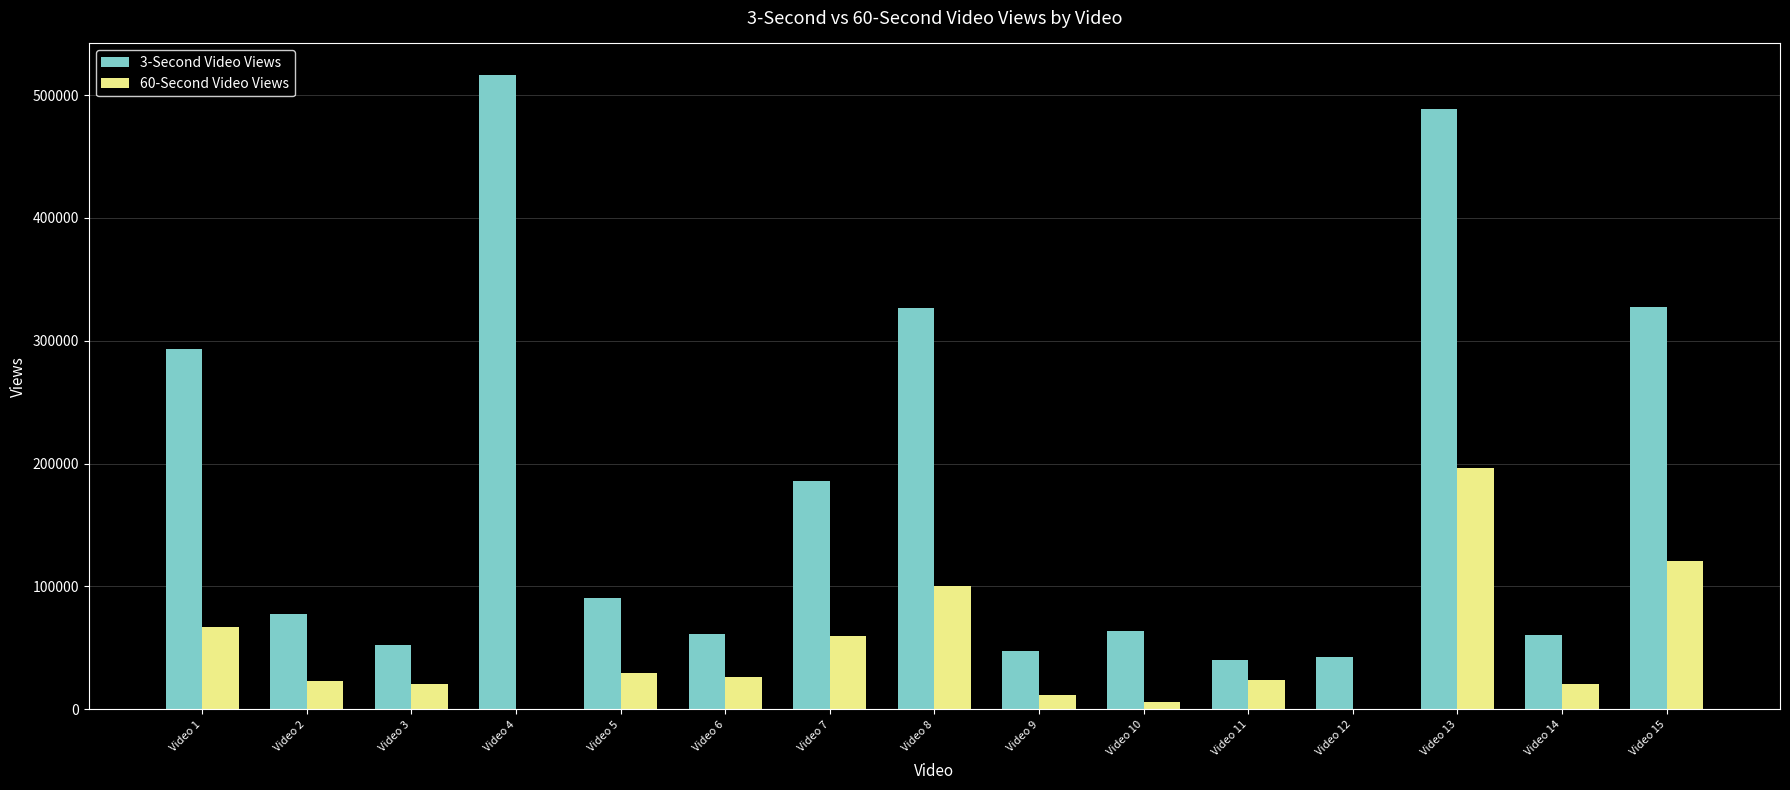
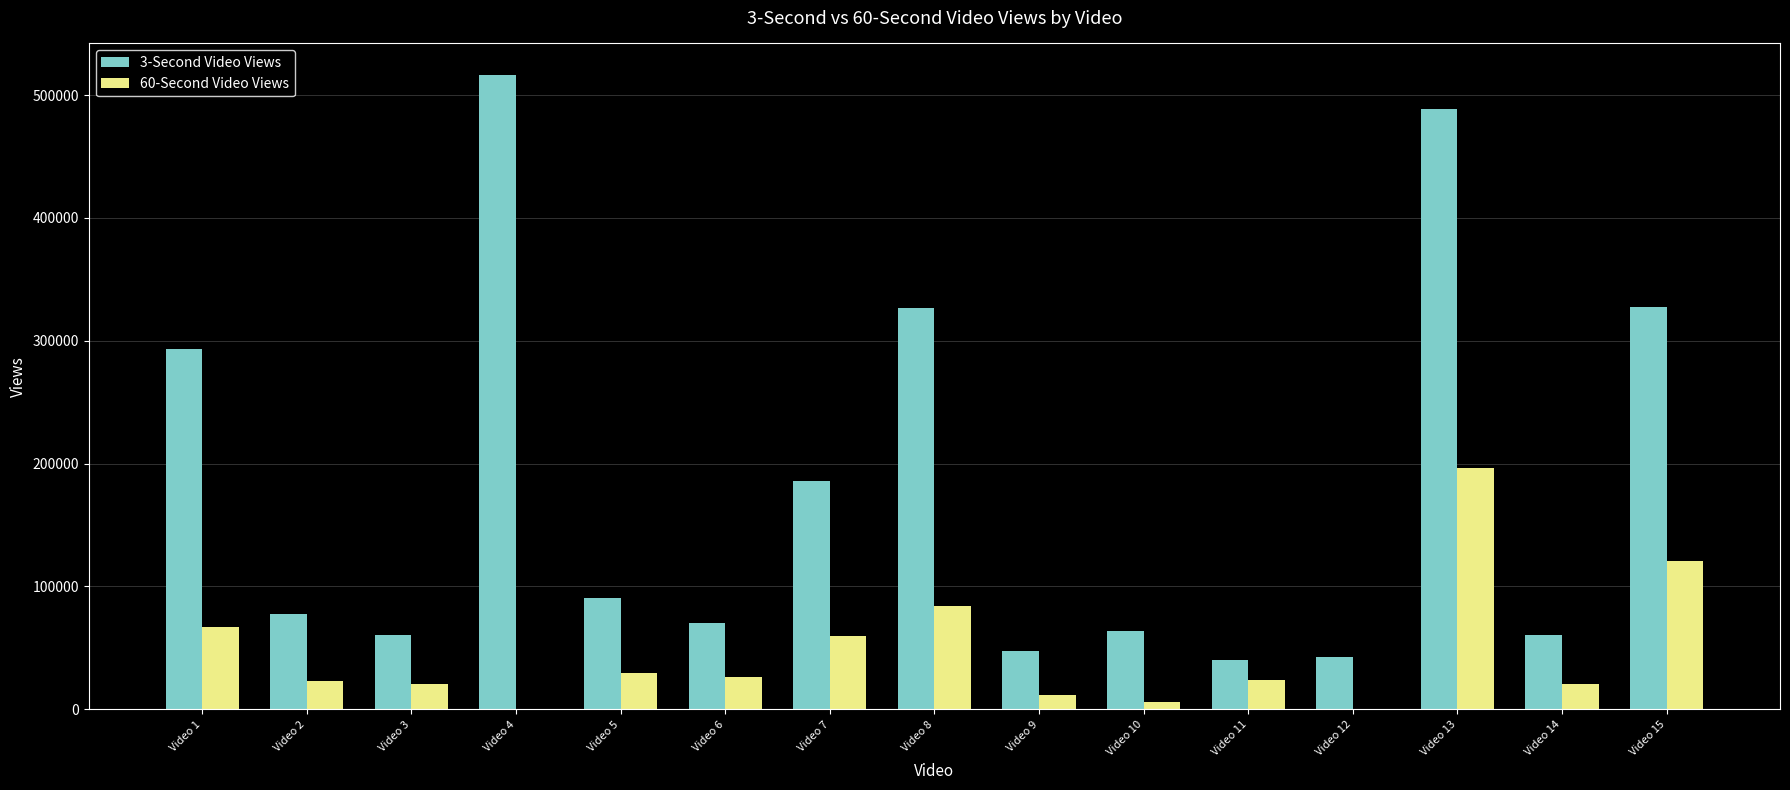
  {
    "3-Second Video Views": {
      "Video 1": 293000,
      "Video 2": 78000,
-     "Video 3": 53000,
+     "Video 3": 61000,
      "Video 4": 516000,
      "Video 5": 91000,
-     "Video 6": 62000,
+     "Video 6": 70000,
      "Video 7": 186000,
      "Video 8": 327000,
      "Video 9": 47000,
      "Video 10": 64000,
      "Video 11": 40000,
      "Video 12": 43000,
      "Video 13": 489000,
      "Video 14": 61000,
      "Video 15": 327000
    },
    "60-Second Video Views": {
      "Video 1": 67000,
      "Video 2": 23000,
      "Video 3": 20000,
      "Video 4": 0,
      "Video 5": 30000,
      "Video 6": 26000,
      "Video 7": 60000,
-     "Video 8": 100000,
+     "Video 8": 84000,
      "Video 9": 11000,
      "Video 10": 6000,
      "Video 11": 24000,
      "Video 12": 0,
      "Video 13": 196000,
      "Video 14": 20000,
      "Video 15": 121000
    }
  }
